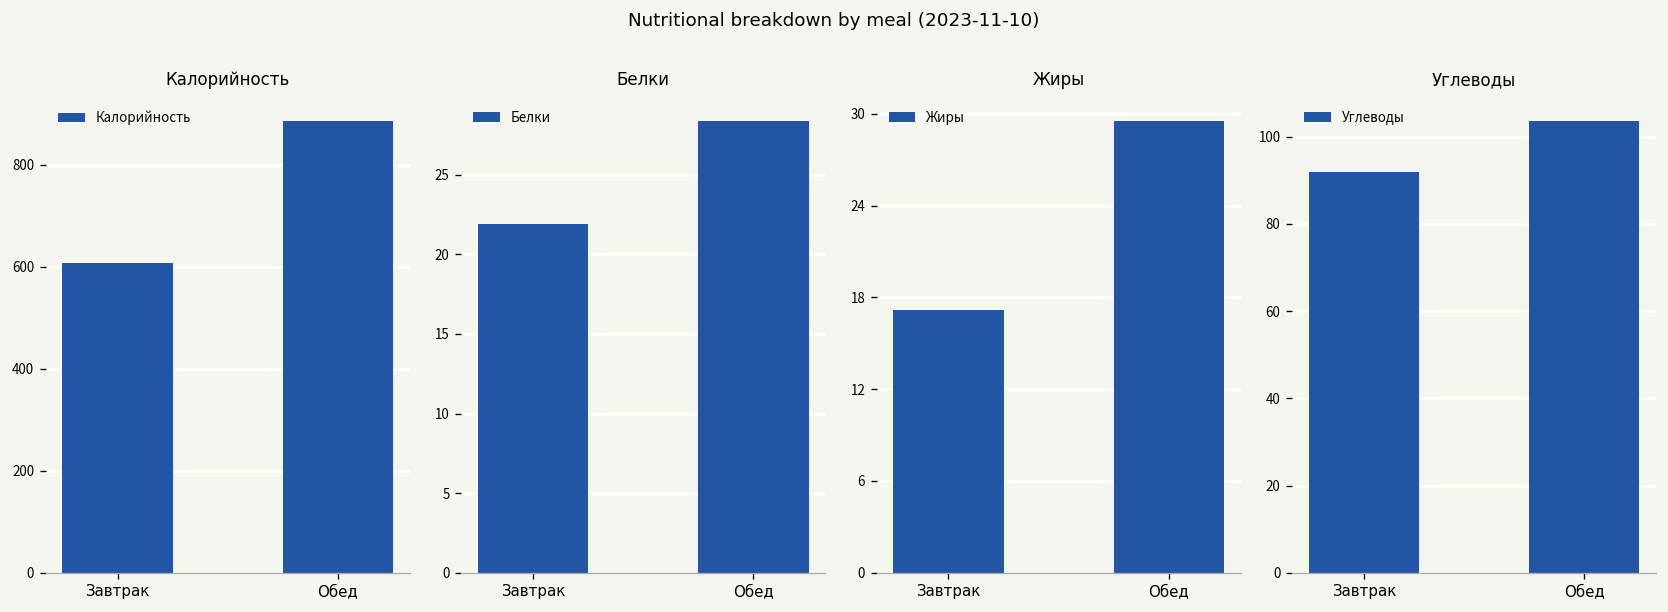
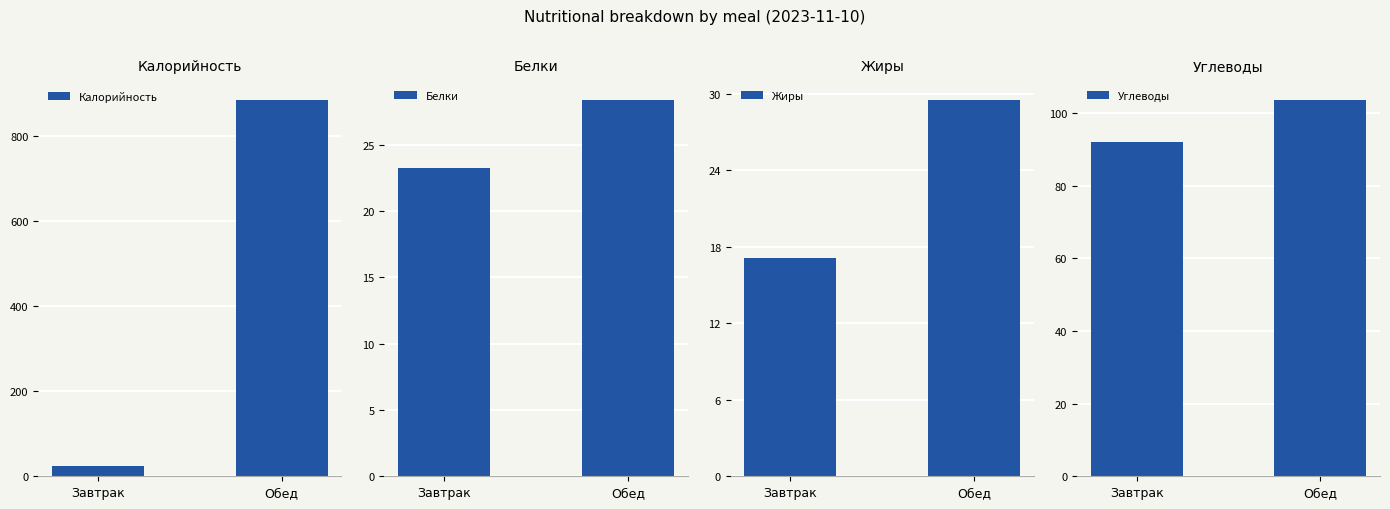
  {
    "Калорийность": {
-     "Завтрак": 610,
+     "Завтрак": 20,
      "Обед": 890
    },
    "Белки": {
-     "Завтрак": 21.9,
+     "Завтрак": 23.2,
      "Обед": 28.4
    },
    "Жиры": {
      "Завтрак": 17.2,
      "Обед": 29.5
    },
    "Углеводы": {
      "Завтрак": 92,
      "Обед": 104
    }
  }
